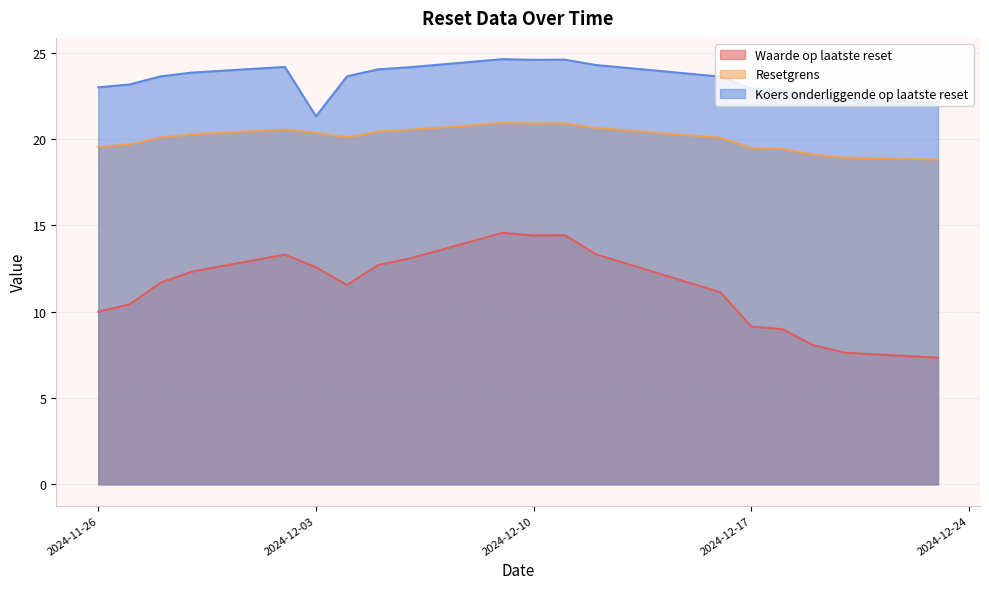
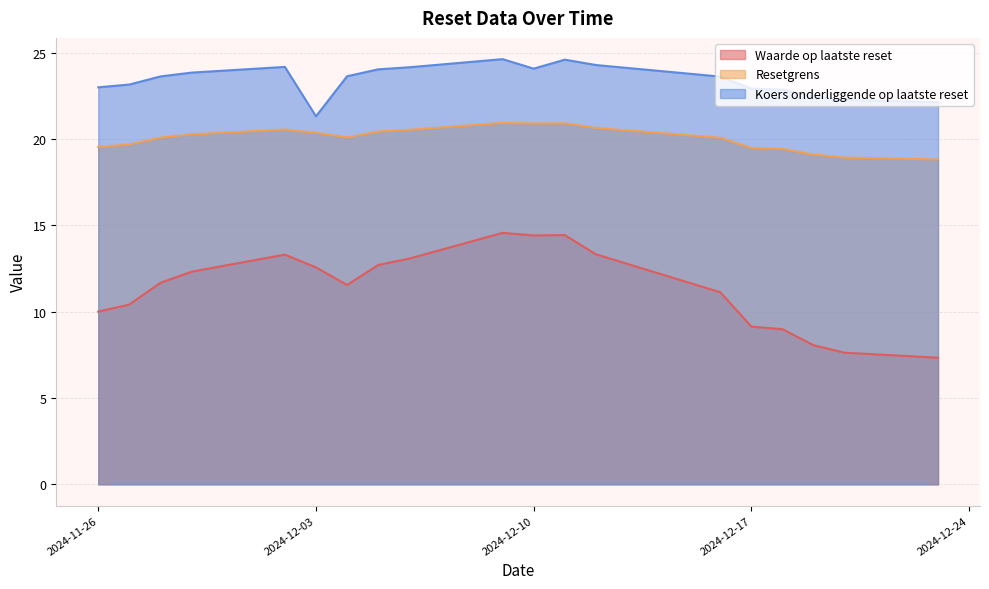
  {
    "Koers onderliggende op laatste reset": {
      "2024-11-26": 23.0,
      "2024-12-03": 21.3,
-     "2024-12-10": 24.6
+     "2024-12-10": 24.1
    }
  }
